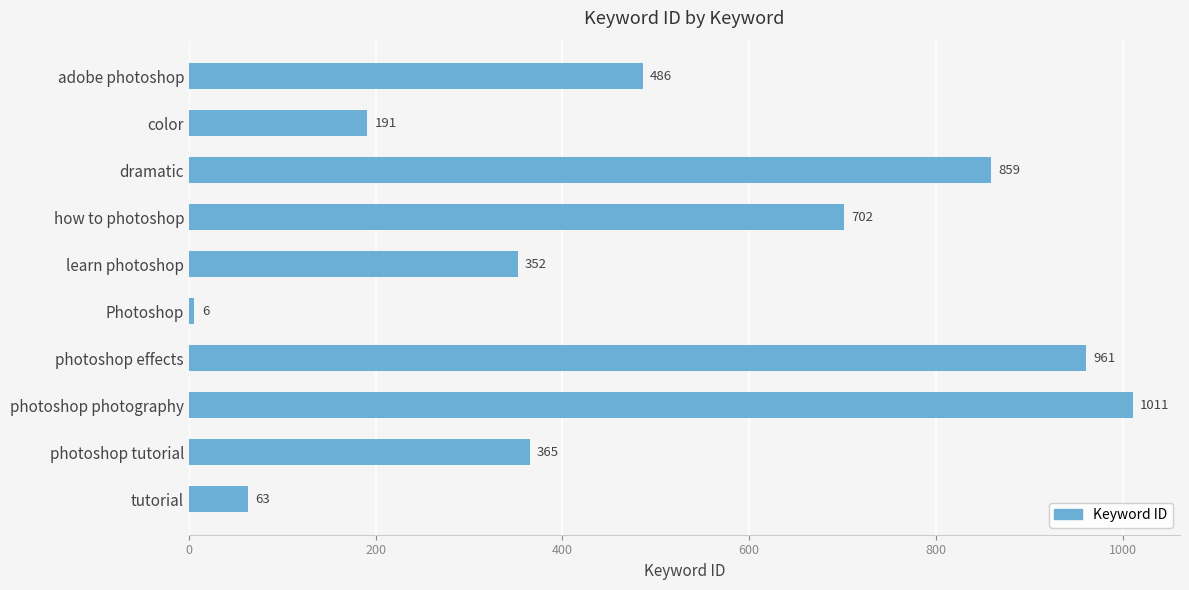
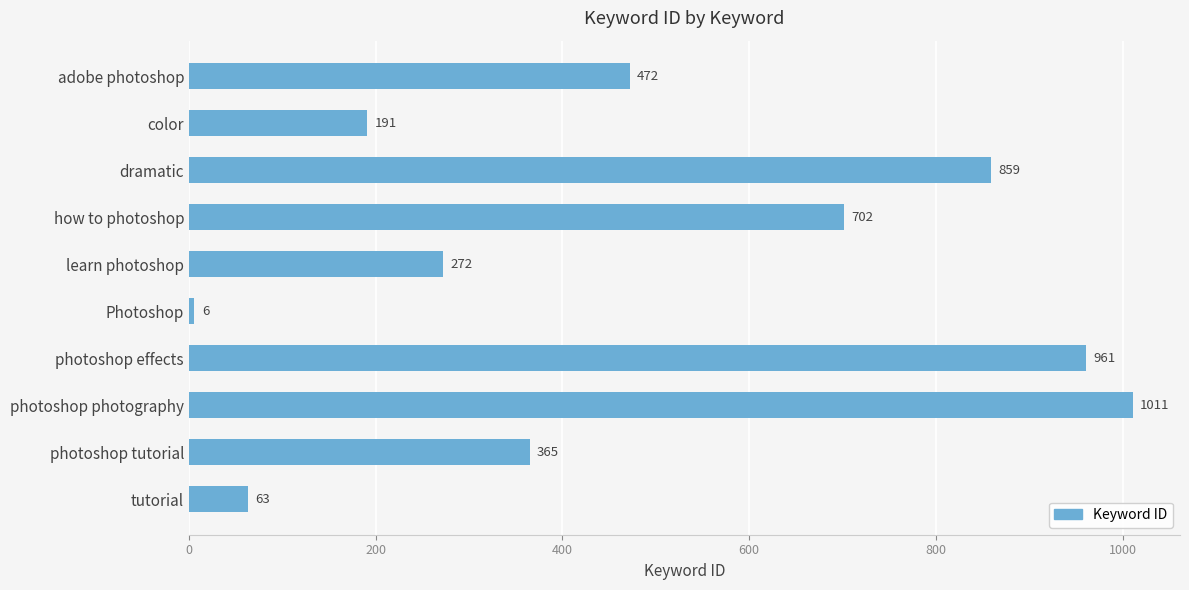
  {
-   "adobe photoshop": 486,
+   "adobe photoshop": 472,
    "color": 191,
    "dramatic": 859,
    "how to photoshop": 702,
-   "learn photoshop": 352,
+   "learn photoshop": 272,
    "Photoshop": 6,
    "photoshop effects": 961,
    "photoshop photography": 1011,
    "photoshop tutorial": 365,
    "tutorial": 63
  }
